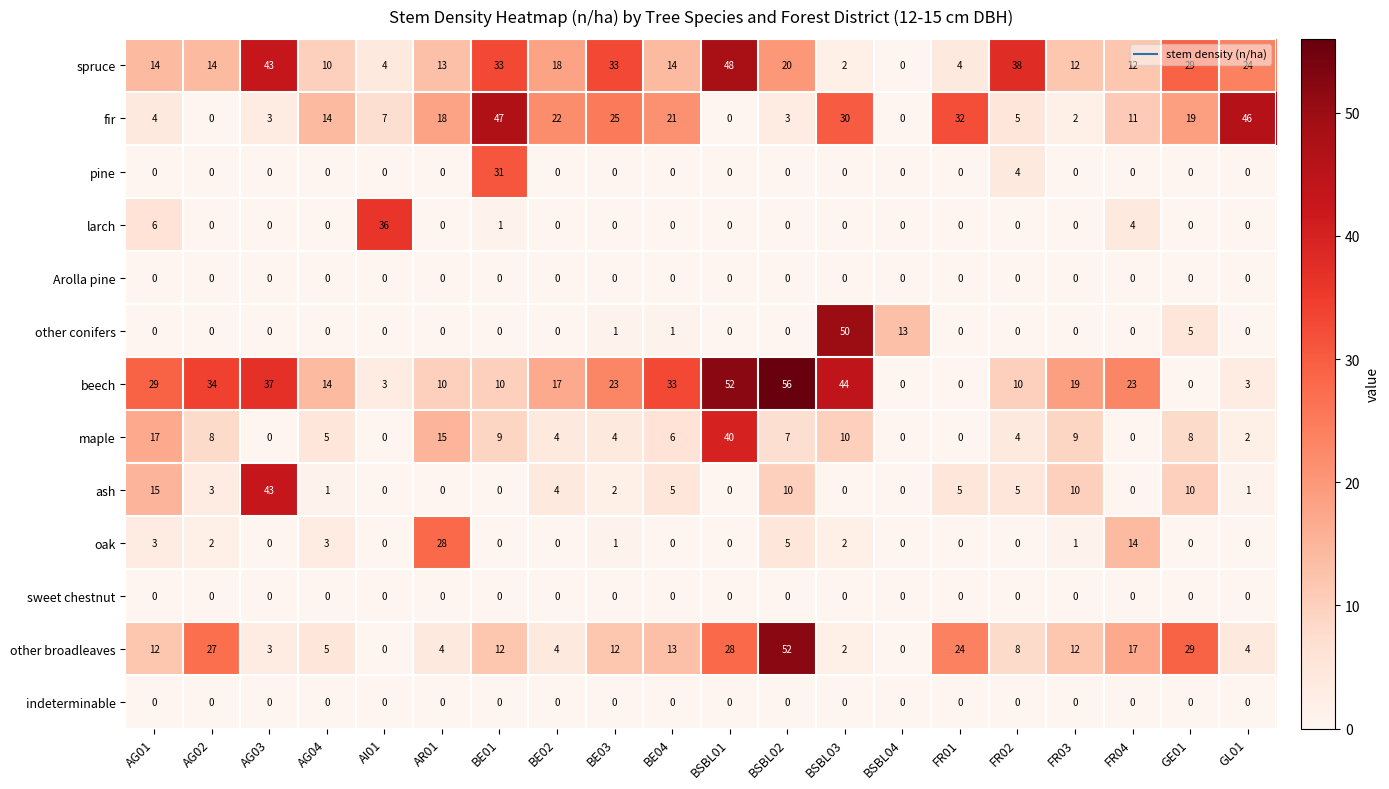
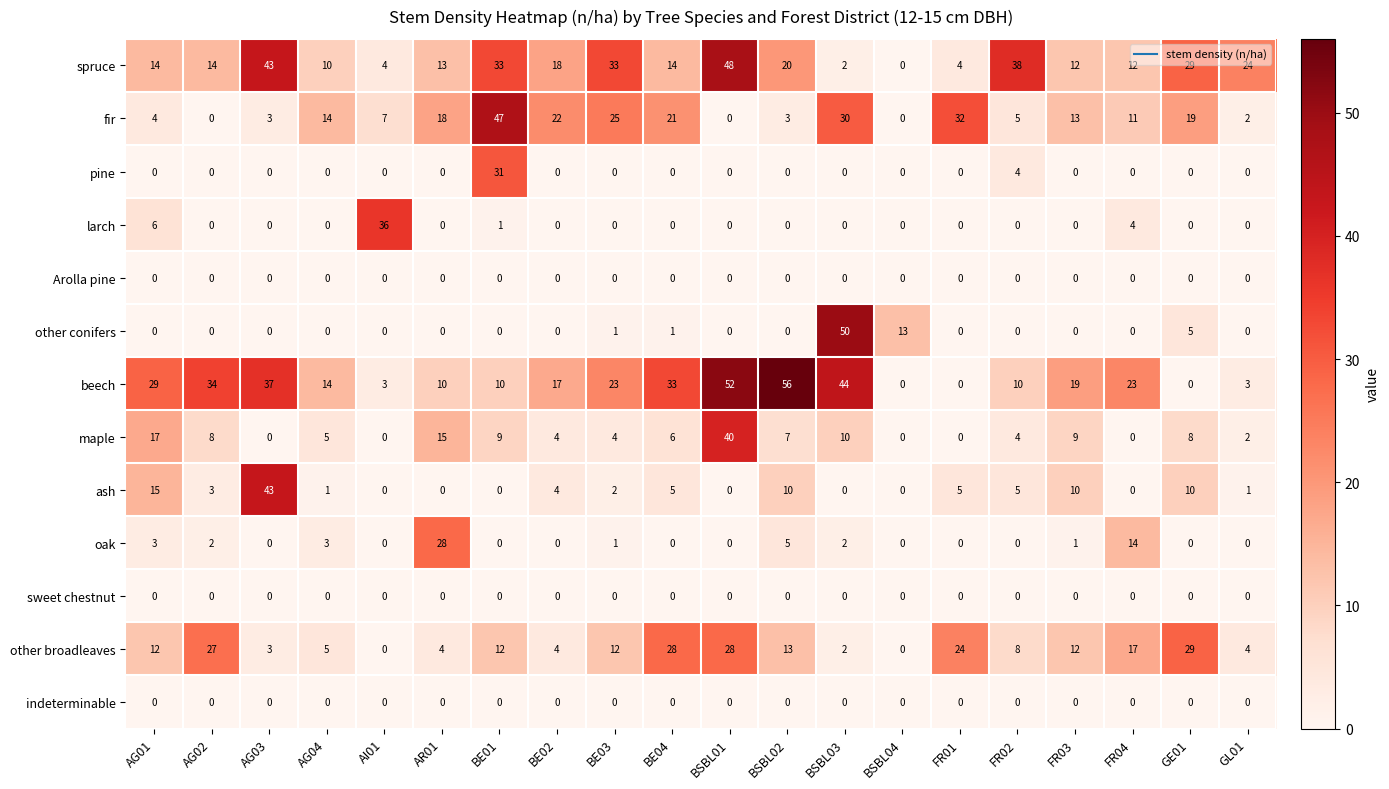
  {
    "fir": {
      "AG01": 4,
      "AG02": 0,
      "AG03": 3,
      "AG04": 14,
      "AI01": 7,
      "AR01": 18,
      "BE01": 47,
      "BE02": 22,
      "BE03": 25,
      "BE04": 21,
      "BSBL01": 0,
      "BSBL02": 3,
      "BSBL03": 30,
      "BSBL04": 0,
      "FR01": 32,
      "FR02": 5,
-     "FR03": 2,
+     "FR03": 13,
      "FR04": 11,
      "GE01": 19,
-     "GL01": 46
+     "GL01": 2
    },
    "other broadleaves": {
      "AG01": 12,
      "AG02": 27,
      "AG03": 3,
      "AG04": 5,
      "AI01": 0,
      "AR01": 4,
      "BE01": 12,
      "BE02": 4,
      "BE03": 12,
-     "BE04": 13,
+     "BE04": 28,
      "BSBL01": 28,
-     "BSBL02": 52,
+     "BSBL02": 13,
      "BSBL03": 2,
      "BSBL04": 0,
      "FR01": 24,
      "FR02": 8,
      "FR03": 12,
      "FR04": 17,
      "GE01": 29,
      "GL01": 4
    }
  }
